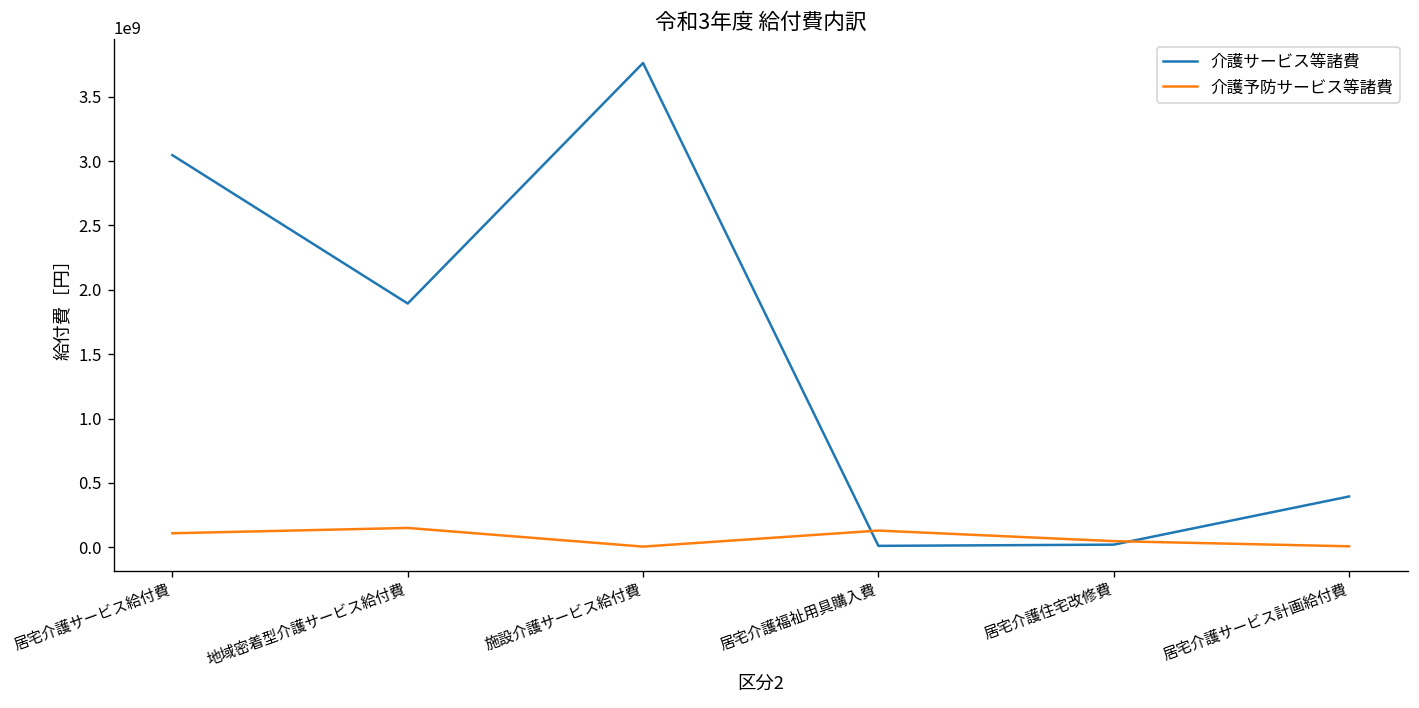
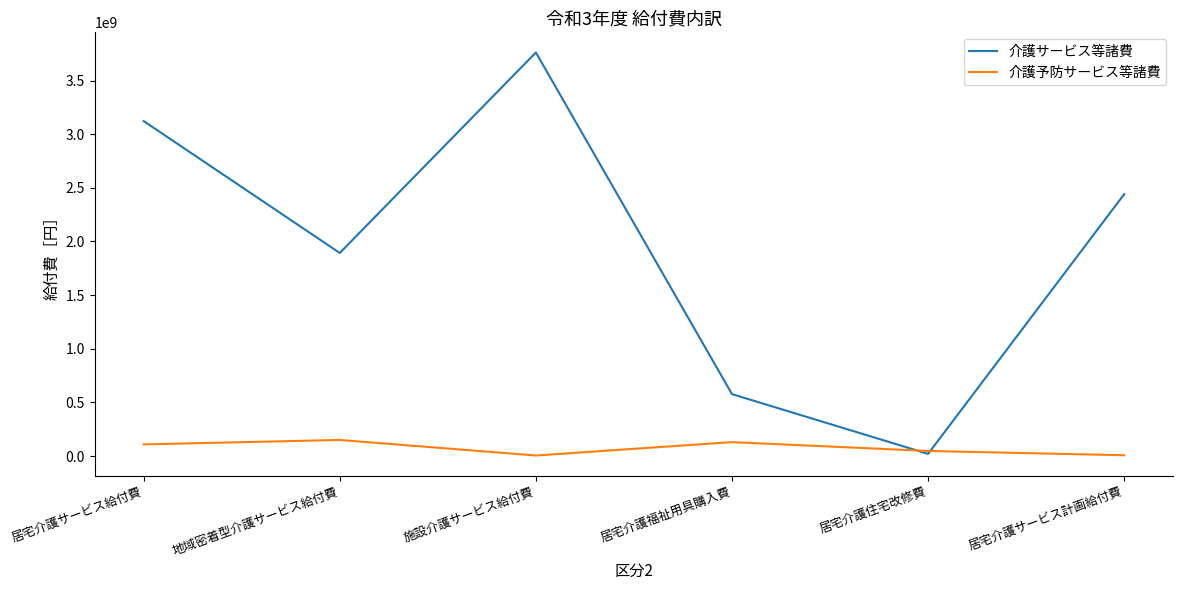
  {
    "介護サービス等諸費": {
-     "居宅介護サービス給付費": 3050000000,
+     "居宅介護サービス給付費": 3120000000,
      "地域密着型介護サービス給付費": 1890000000,
      "施設介護サービス給付費": 3760000000,
-     "居宅介護福祉用具購入費": 10000000,
+     "居宅介護福祉用具購入費": 580000000,
      "居宅介護住宅改修費": 20000000,
-     "居宅介護サービス計画給付費": 390000000
+     "居宅介護サービス計画給付費": 2440000000
    },
    "介護予防サービス等諸費": {
      "居宅介護サービス給付費": 110000000,
      "地域密着型介護サービス給付費": 150000000,
      "施設介護サービス給付費": 10000000,
      "居宅介護福祉用具購入費": 130000000,
      "居宅介護住宅改修費": 50000000,
      "居宅介護サービス計画給付費": 10000000
    }
  }
